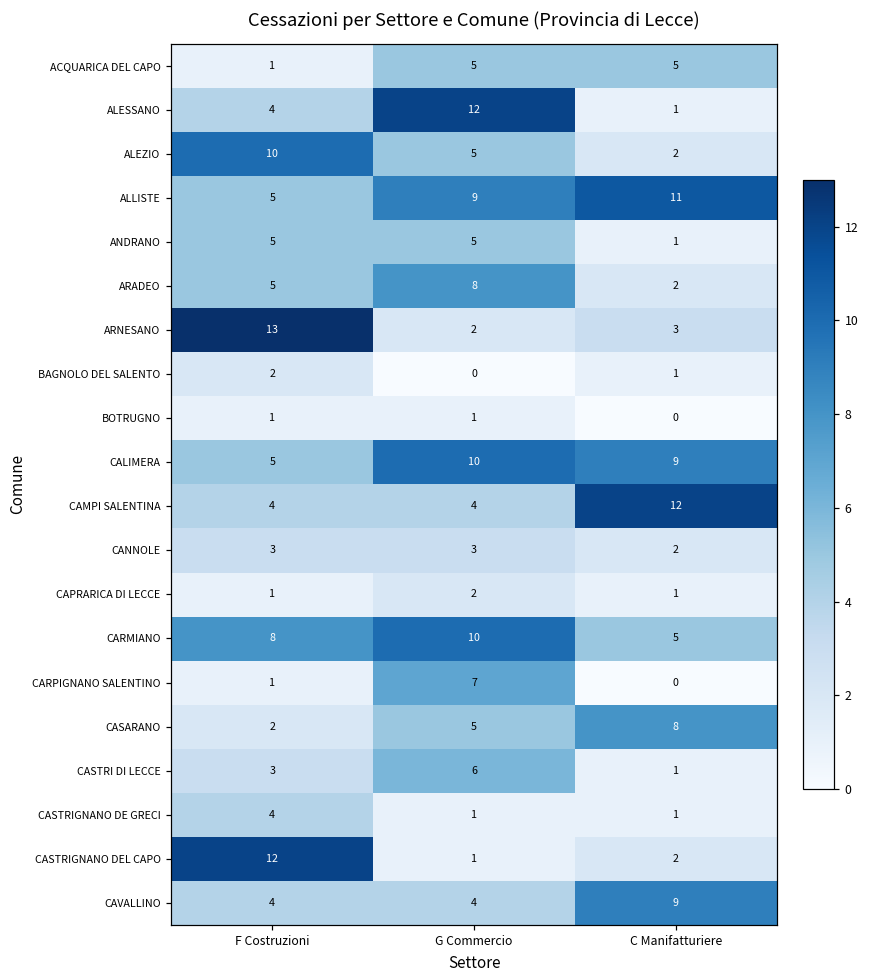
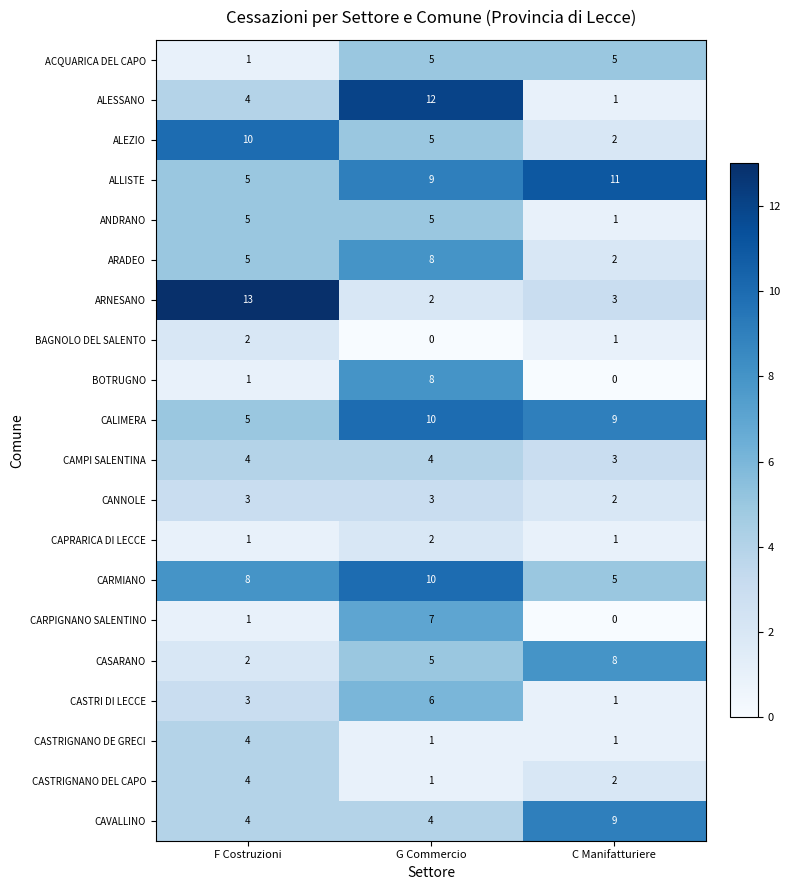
  {
    "ACQUARICA DEL CAPO": {
      "F Costruzioni": 1,
      "G Commercio": 5,
      "C Manifatturiere": 5
    },
    "ALESSANO": {
      "F Costruzioni": 4,
      "G Commercio": 12,
      "C Manifatturiere": 1
    },
    "ALEZIO": {
      "F Costruzioni": 10,
      "G Commercio": 5,
      "C Manifatturiere": 2
    },
    "ALLISTE": {
      "F Costruzioni": 5,
      "G Commercio": 9,
      "C Manifatturiere": 11
    },
    "ANDRANO": {
      "F Costruzioni": 5,
      "G Commercio": 5,
      "C Manifatturiere": 1
    },
    "ARADEO": {
      "F Costruzioni": 5,
      "G Commercio": 8,
      "C Manifatturiere": 2
    },
    "ARNESANO": {
      "F Costruzioni": 13,
      "G Commercio": 2,
      "C Manifatturiere": 3
    },
    "BAGNOLO DEL SALENTO": {
      "F Costruzioni": 2,
      "G Commercio": 0,
      "C Manifatturiere": 1
    },
    "BOTRUGNO": {
      "F Costruzioni": 1,
-     "G Commercio": 1,
+     "G Commercio": 8,
      "C Manifatturiere": 0
    },
    "CALIMERA": {
      "F Costruzioni": 5,
      "G Commercio": 10,
      "C Manifatturiere": 9
    },
    "CAMPI SALENTINA": {
      "F Costruzioni": 4,
      "G Commercio": 4,
-     "C Manifatturiere": 12
+     "C Manifatturiere": 3
    },
    "CANNOLE": {
      "F Costruzioni": 3,
      "G Commercio": 3,
      "C Manifatturiere": 2
    },
    "CAPRARICA DI LECCE": {
      "F Costruzioni": 1,
      "G Commercio": 2,
      "C Manifatturiere": 1
    },
    "CARMIANO": {
      "F Costruzioni": 8,
      "G Commercio": 10,
      "C Manifatturiere": 5
    },
    "CARPIGNANO SALENTINO": {
      "F Costruzioni": 1,
      "G Commercio": 7,
      "C Manifatturiere": 0
    },
    "CASARANO": {
      "F Costruzioni": 2,
      "G Commercio": 5,
      "C Manifatturiere": 8
    },
    "CASTRI DI LECCE": {
      "F Costruzioni": 3,
      "G Commercio": 6,
      "C Manifatturiere": 1
    },
    "CASTRIGNANO DE GRECI": {
      "F Costruzioni": 4,
      "G Commercio": 1,
      "C Manifatturiere": 1
    },
    "CASTRIGNANO DEL CAPO": {
-     "F Costruzioni": 12,
+     "F Costruzioni": 4,
      "G Commercio": 1,
      "C Manifatturiere": 2
    },
    "CAVALLINO": {
      "F Costruzioni": 4,
      "G Commercio": 4,
      "C Manifatturiere": 9
    }
  }
